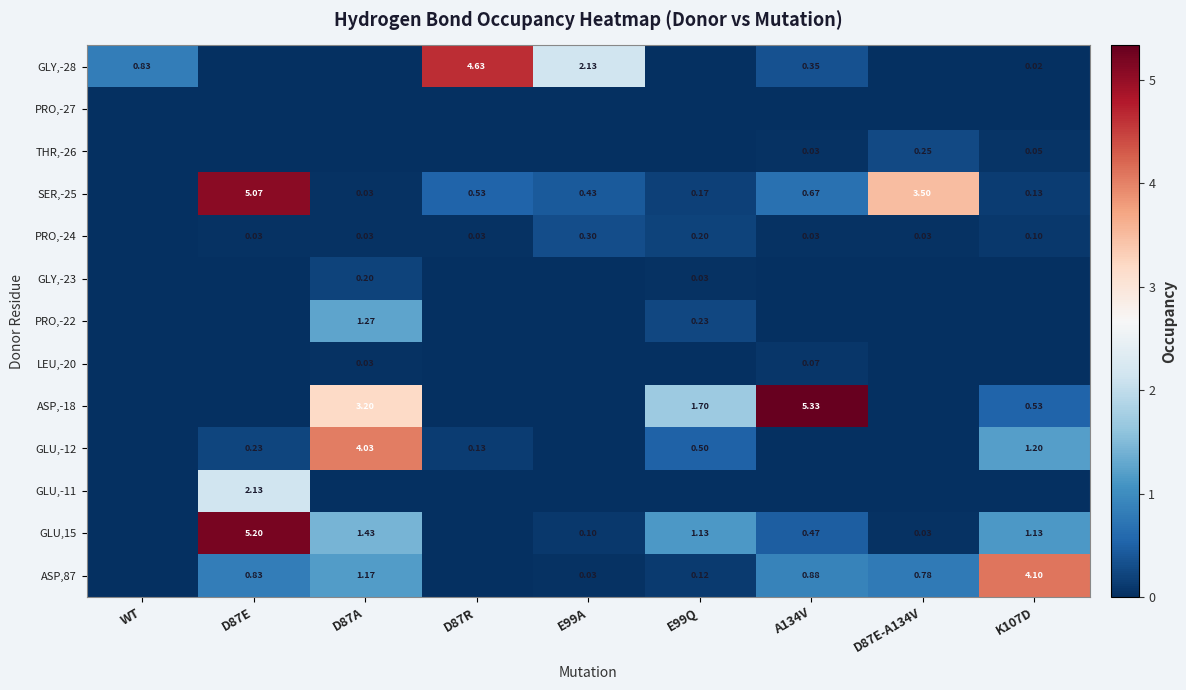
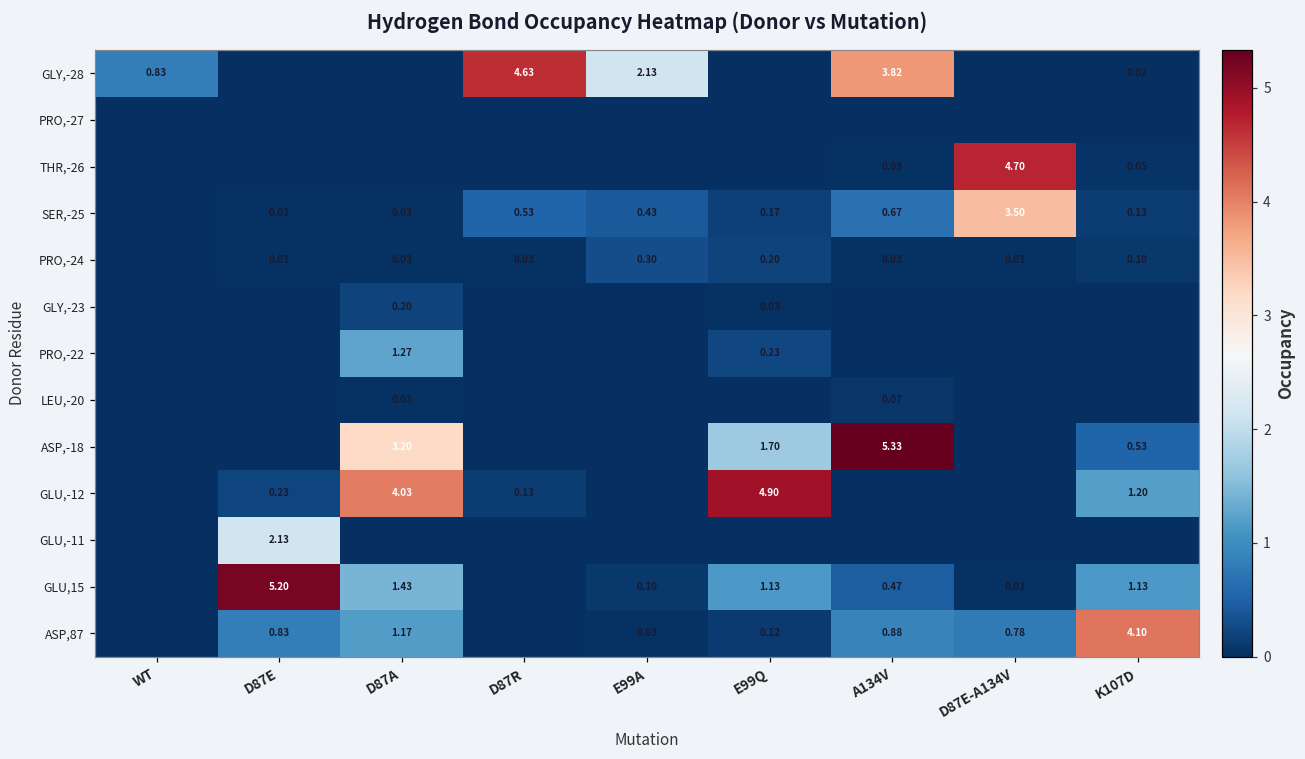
  {
    "GLY,-28": {
      "WT": 0.83,
      "D87R": 4.63,
      "E99A": 2.13,
-     "A134V": 0.35,
+     "A134V": 3.82,
      "K107D": 0.02
    },
    "THR,-26": {
      "A134V": 0.03,
-     "D87E-A134V": 0.25,
+     "D87E-A134V": 4.70,
      "K107D": 0.05
    },
    "SER,-25": {
-     "D87E": 5.07,
+     "D87E": 0.03,
      "D87A": 0.03,
      "D87R": 0.53,
      "E99A": 0.43,
      "E99Q": 0.17,
      "A134V": 0.67,
      "D87E-A134V": 3.50,
      "K107D": 0.13
    },
    "PRO,-24": {
      "D87E": 0.03,
      "D87A": 0.03,
      "D87R": 0.03,
      "E99A": 0.30,
      "E99Q": 0.20,
      "A134V": 0.03,
      "D87E-A134V": 0.03,
      "K107D": 0.10
    },
    "GLY,-23": {
      "D87A": 0.20,
      "E99Q": 0.03
    },
    "PRO,-22": {
      "D87A": 1.27,
      "E99Q": 0.23
    },
    "LEU,-20": {
      "D87A": 0.03,
      "A134V": 0.07
    },
    "ASP,-18": {
      "D87A": 3.20,
      "E99Q": 1.70,
      "A134V": 5.33,
      "K107D": 0.53
    },
    "GLU,-12": {
      "D87E": 0.23,
      "D87A": 4.03,
      "D87R": 0.13,
-     "E99Q": 0.50,
+     "E99Q": 4.90,
      "K107D": 1.20
    },
    "GLU,-11": {
      "D87E": 2.13
    },
    "GLU,15": {
      "D87E": 5.20,
      "D87A": 1.43,
      "E99A": 0.10,
      "E99Q": 1.13,
      "A134V": 0.47,
      "D87E-A134V": 0.03,
      "K107D": 1.13
    },
    "ASP,87": {
      "D87E": 0.83,
      "D87A": 1.17,
      "E99A": 0.03,
      "E99Q": 0.12,
      "A134V": 0.88,
      "D87E-A134V": 0.78,
      "K107D": 4.10
    }
  }
